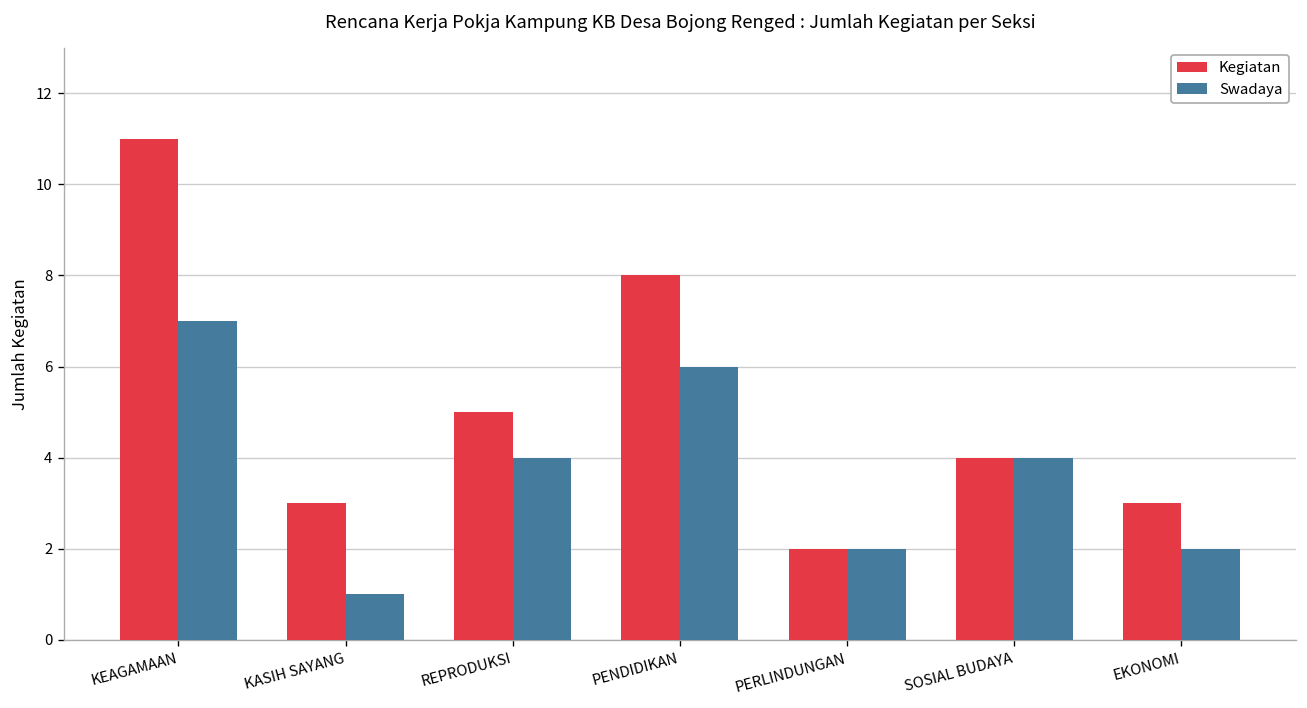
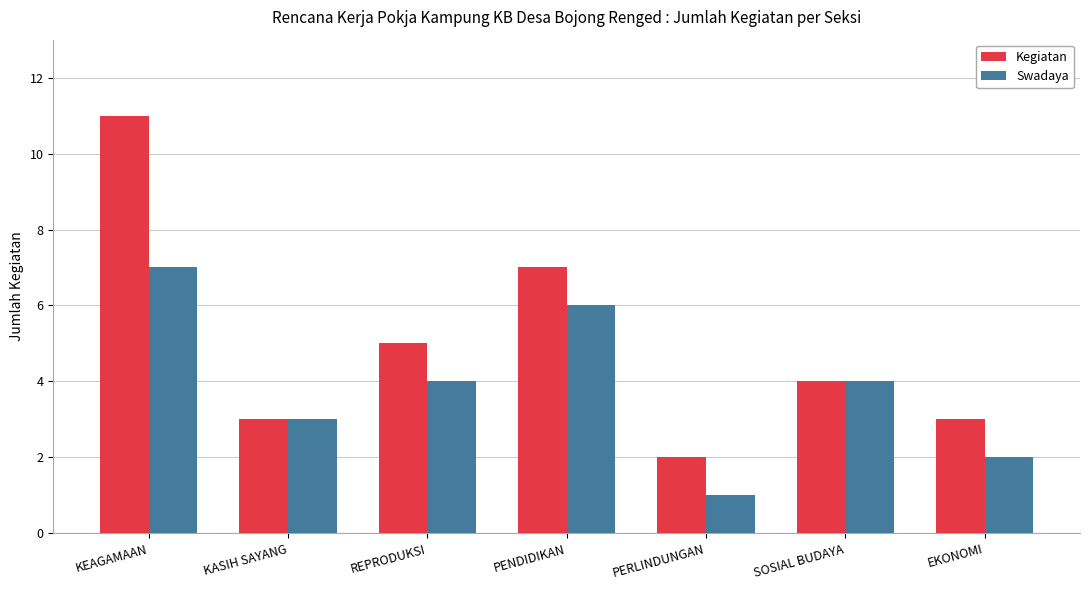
  {
    "Kegiatan": {
      "KEAGAMAAN": 11,
      "KASIH SAYANG": 3,
      "REPRODUKSI": 5,
-     "PENDIDIKAN": 8,
+     "PENDIDIKAN": 7,
      "PERLINDUNGAN": 2,
      "SOSIAL BUDAYA": 4,
      "EKONOMI": 3
    },
    "Swadaya": {
      "KEAGAMAAN": 7,
-     "KASIH SAYANG": 1,
+     "KASIH SAYANG": 3,
      "REPRODUKSI": 4,
      "PENDIDIKAN": 6,
-     "PERLINDUNGAN": 2,
+     "PERLINDUNGAN": 1,
      "SOSIAL BUDAYA": 4,
      "EKONOMI": 2
    }
  }
